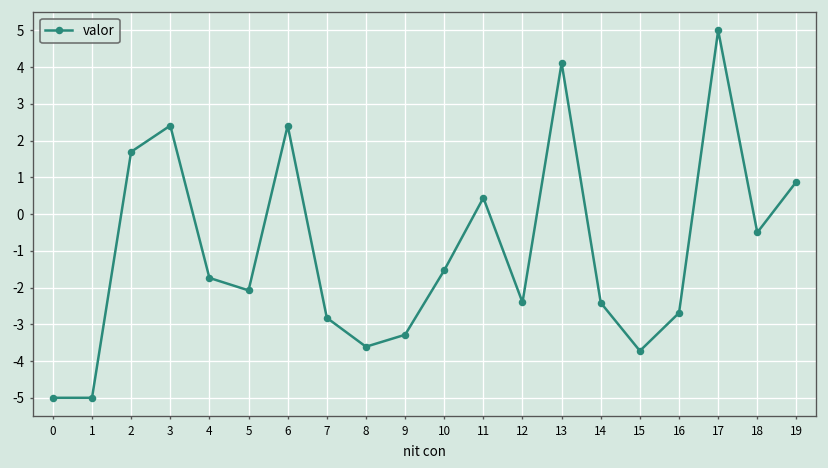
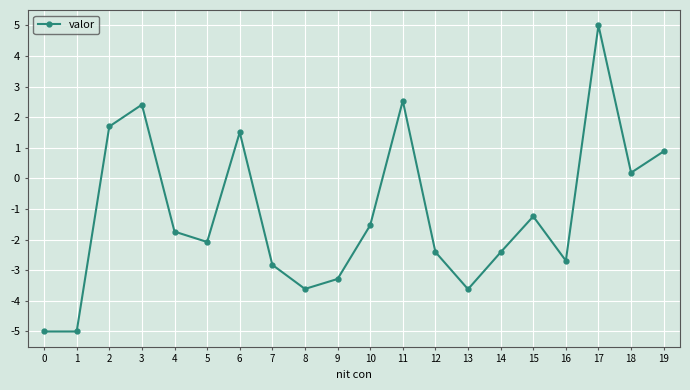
  {
    "0": -5.0,
    "1": -5.0,
    "2": 1.7,
    "3": 2.4,
    "4": -1.7,
    "5": -2.1,
-   "6": 2.4,
+   "6": 1.5,
    "7": -2.8,
    "8": -3.6,
    "9": -3.3,
    "10": -1.5,
-   "11": 0.4,
+   "11": 2.5,
    "12": -2.4,
-   "13": 4.1,
+   "13": -3.6,
    "14": -2.4,
-   "15": -3.7,
+   "15": -1.2,
    "16": -2.7,
    "17": 5.0,
-   "18": -0.5,
+   "18": 0.2,
    "19": 0.9
  }
